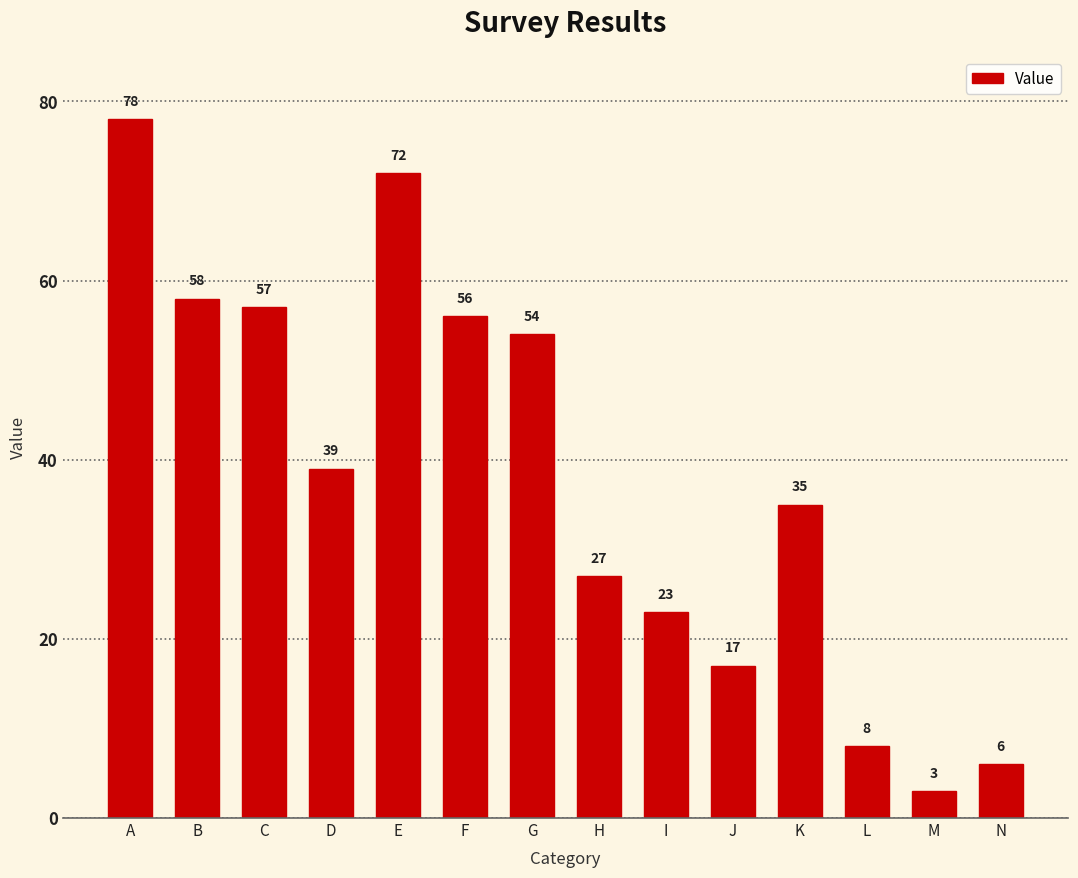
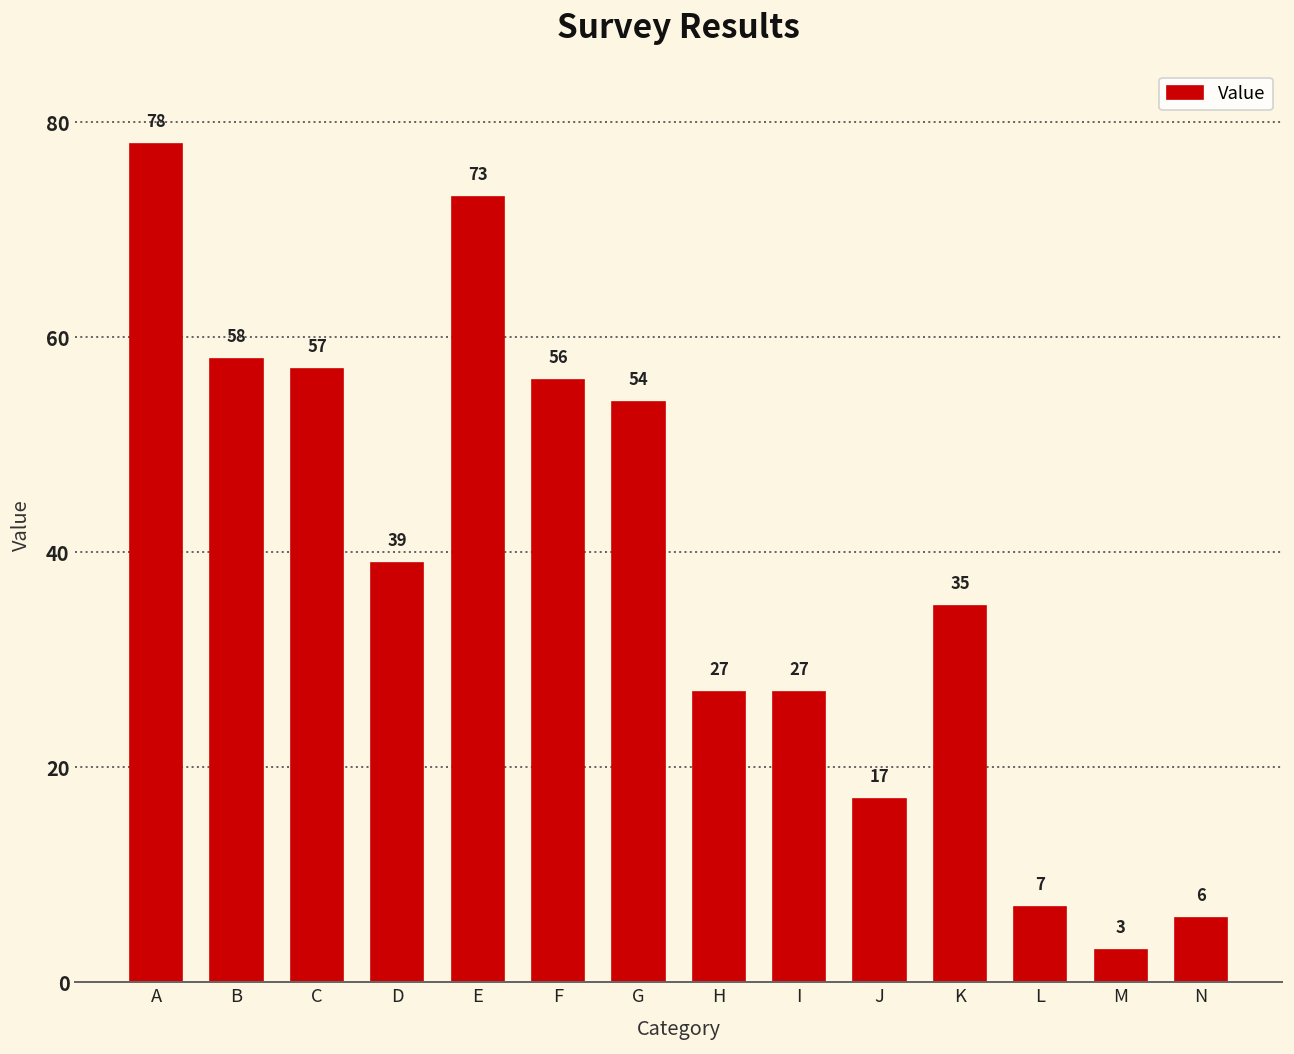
  {
    "A": 78,
    "B": 58,
    "C": 57,
    "D": 39,
-   "E": 72,
+   "E": 73,
    "F": 56,
    "G": 54,
    "H": 27,
-   "I": 23,
+   "I": 27,
    "J": 17,
    "K": 35,
-   "L": 8,
+   "L": 7,
    "M": 3,
    "N": 6
  }
